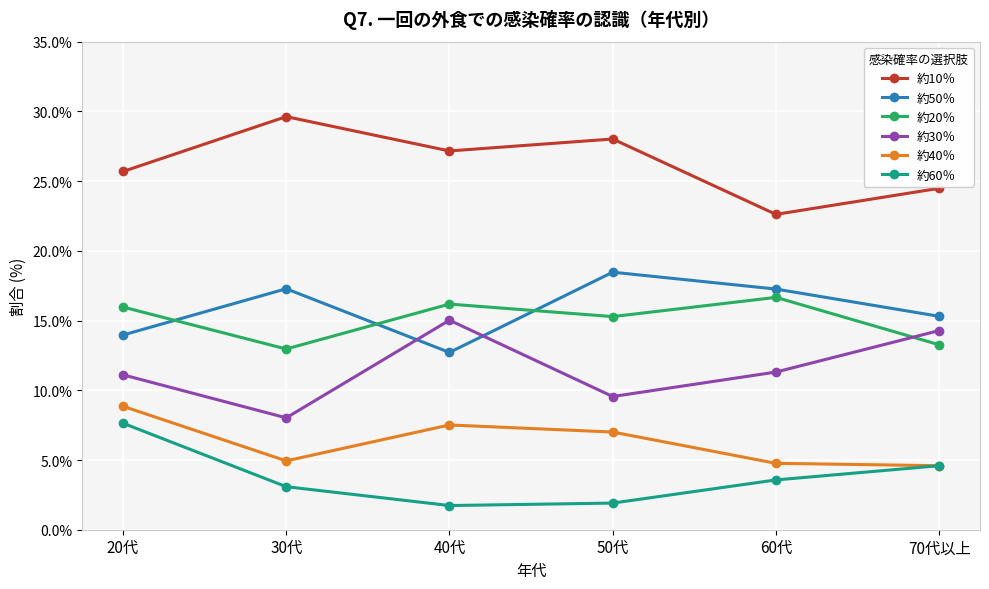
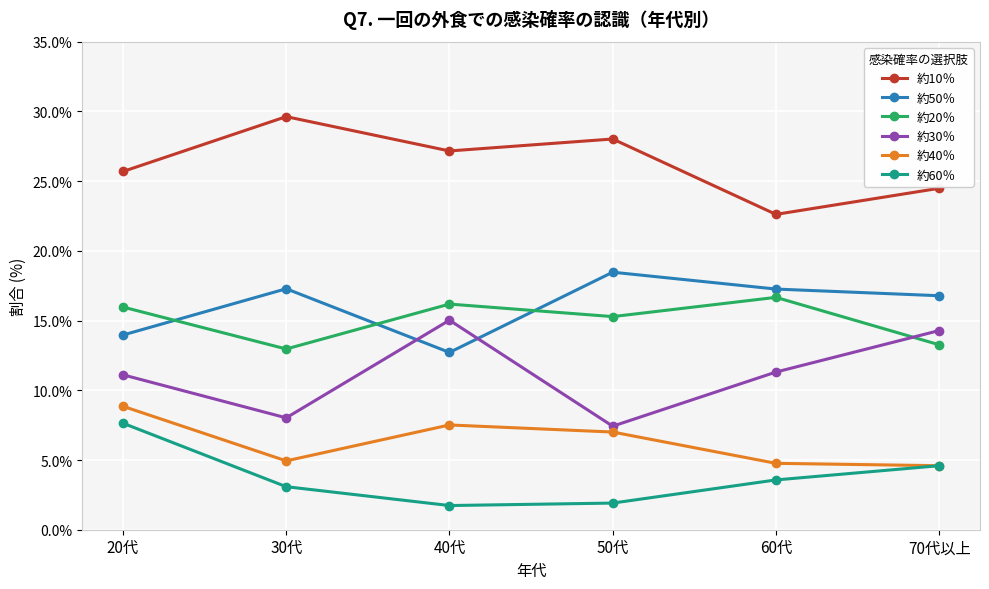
  {
    "約10％": {
      "20代": "25.7%",
      "30代": "29.6%",
      "40代": "27.2%",
      "50代": "28.0%",
      "60代": "22.6%",
      "70代以上": "24.5%"
    },
    "約50％": {
      "20代": "14.0%",
      "30代": "17.3%",
      "40代": "12.7%",
      "50代": "18.5%",
      "60代": "17.3%",
-     "70代以上": "15.3%"
+     "70代以上": "16.8%"
    },
    "約30％": {
      "20代": "11.1%",
      "30代": "8.0%",
      "40代": "15.0%",
-     "50代": "9.6%",
+     "50代": "7.4%",
      "60代": "11.3%",
      "70代以上": "14.3%"
    },
    "約40％": {
      "20代": "8.9%",
      "30代": "4.9%",
      "40代": "7.5%",
      "50代": "7.0%",
      "60代": "4.8%"
    }
  }
